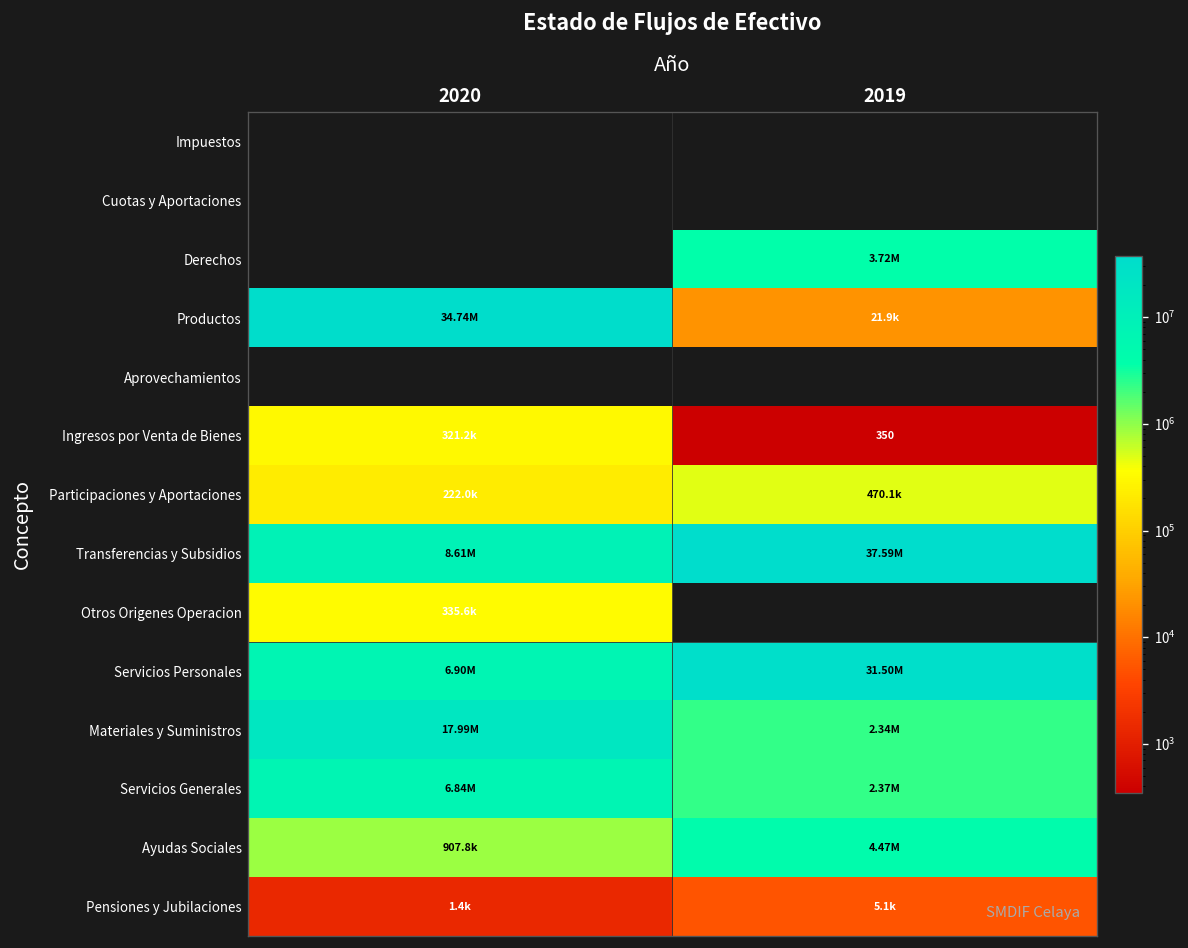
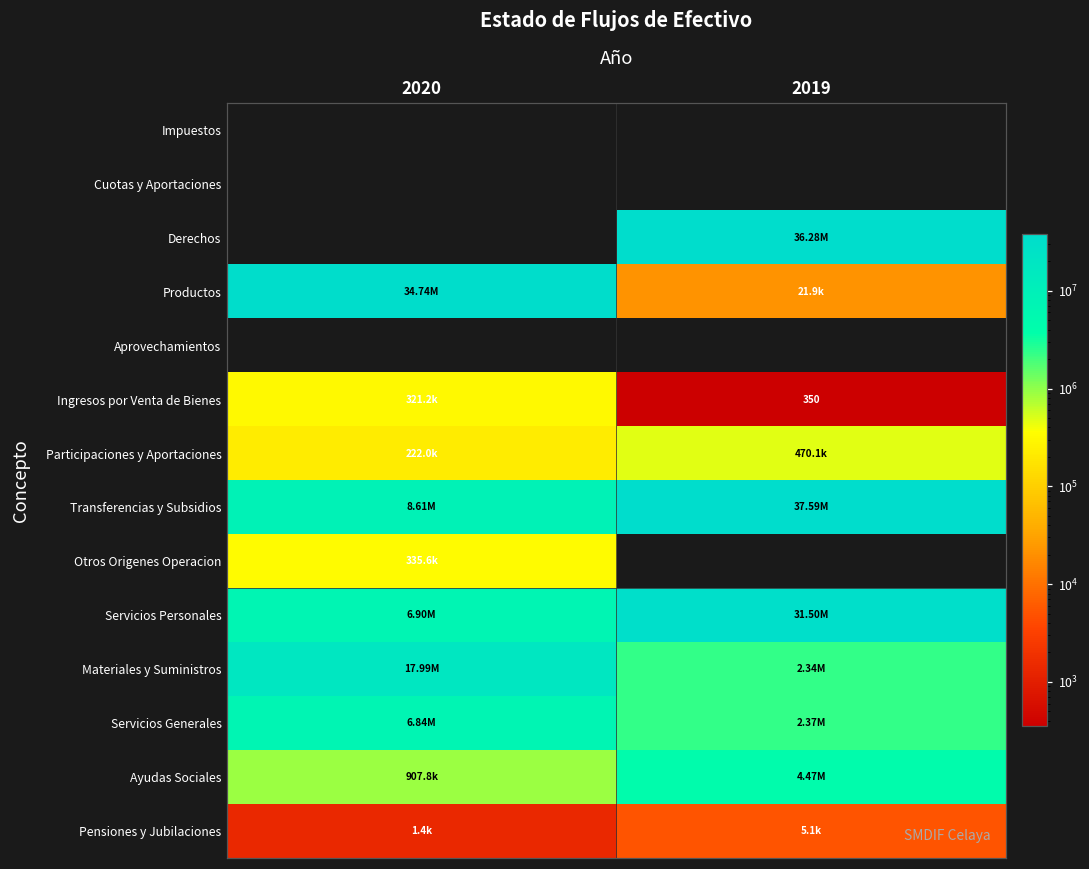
  {
    "Derechos": {
-     "2019": "3.72M"
+     "2019": "36.28M"
    },
    "Productos": {
      "2020": "34.74M",
      "2019": "21.9k"
    },
    "Ingresos por Venta de Bienes": {
      "2020": "321.2k",
      "2019": "350"
    },
    "Participaciones y Aportaciones": {
      "2020": "222.0k",
      "2019": "470.1k"
    },
    "Transferencias y Subsidios": {
      "2020": "8.61M",
      "2019": "37.59M"
    },
    "Otros Origenes Operacion": {
      "2020": "335.6k"
    },
    "Servicios Personales": {
      "2020": "6.90M",
      "2019": "31.50M"
    },
    "Materiales y Suministros": {
      "2020": "17.99M",
      "2019": "2.34M"
    },
    "Servicios Generales": {
      "2020": "6.84M",
      "2019": "2.37M"
    },
    "Ayudas Sociales": {
      "2020": "907.8k",
      "2019": "4.47M"
    },
    "Pensiones y Jubilaciones": {
      "2020": "1.4k"
    }
  }
